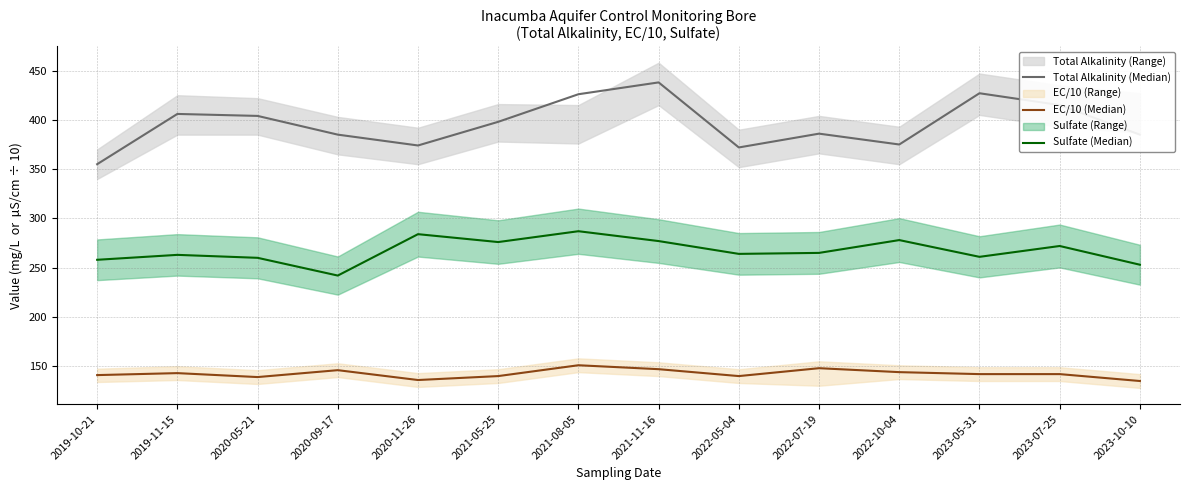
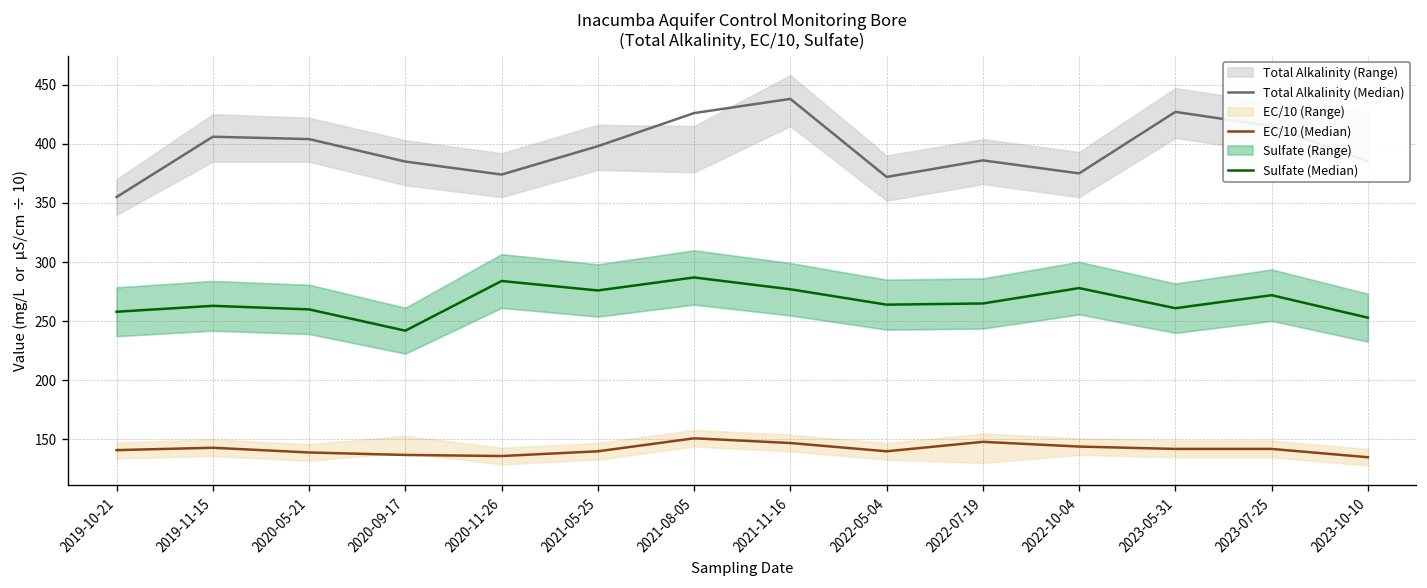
  {
    "Total Alkalinity (Median)": {
      "2019-10-21": 360,
      "2019-11-15": 410,
      "2020-05-21": 400,
      "2020-09-17": 390,
      "2020-11-26": 370,
      "2021-05-25": 400,
      "2021-08-05": 430,
      "2021-11-16": 440,
      "2022-05-04": 370,
      "2022-07-19": 390,
      "2022-10-04": 380,
      "2023-05-31": 430
    },
    "EC/10 (Median)": {
      "2019-10-21": 140,
      "2019-11-15": 140,
      "2020-05-21": 140,
-     "2020-09-17": 150,
+     "2020-09-17": 140,
      "2020-11-26": 140,
      "2021-05-25": 140,
      "2021-08-05": 150,
      "2021-11-16": 150,
      "2022-05-04": 140,
      "2022-07-19": 150,
      "2022-10-04": 140,
      "2023-05-31": 140,
      "2023-07-25": 140,
      "2023-10-10": 140
    },
    "Sulfate (Median)": {
      "2019-10-21": 260,
      "2019-11-15": 260,
      "2020-05-21": 260,
      "2020-09-17": 240,
      "2020-11-26": 280,
      "2021-05-25": 280,
      "2021-08-05": 290,
      "2021-11-16": 280,
      "2022-05-04": 260,
      "2022-07-19": 270,
      "2022-10-04": 280,
      "2023-05-31": 260,
      "2023-07-25": 270,
      "2023-10-10": 250
    }
  }
